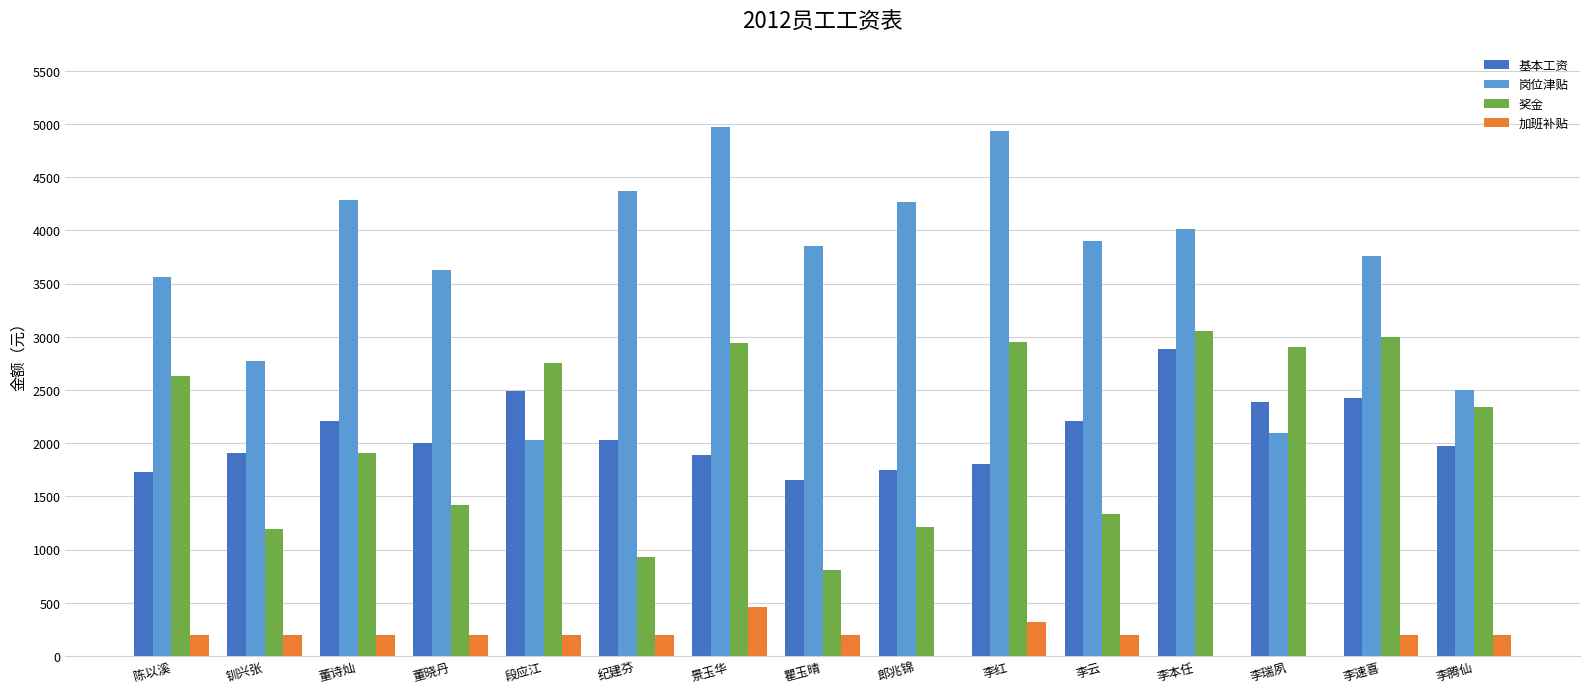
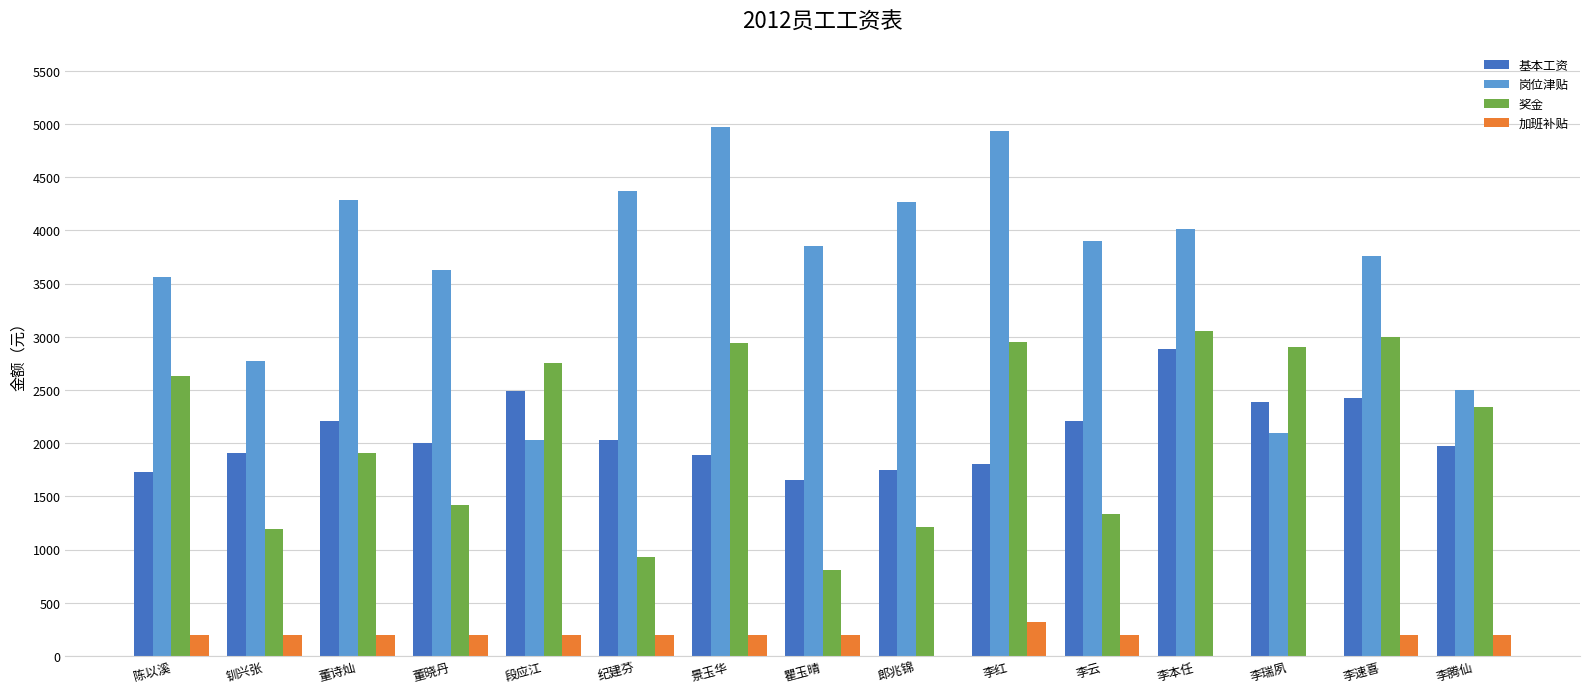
  {
    "奖金": {
      "陈以溪": 2630,
      "钏兴张": 1200,
      "董诗灿": 1910,
      "董晓丹": 1420,
      "段应江": 2750,
      "纪建芬": 930,
      "景玉华": 2940,
      "瞿玉晴": 810,
      "郎兆锦": 1210,
      "李红": 2950,
      "李云": 1340,
      "李本任": 3050,
      "李瑞夙": 2910,
      "李速喜": 3000,
      "李腾仙": 2340
    },
    "加班补贴": {
      "陈以溪": 200,
      "钏兴张": 200,
      "董诗灿": 200,
      "董晓丹": 200,
      "段应江": 200,
      "纪建芬": 200,
-     "景玉华": 460,
+     "景玉华": 200,
      "瞿玉晴": 200,
      "郎兆锦": 0,
      "李红": 320,
      "李云": 200,
      "李本任": 0,
      "李瑞夙": 0,
      "李速喜": 200,
      "李腾仙": 200
    }
  }
